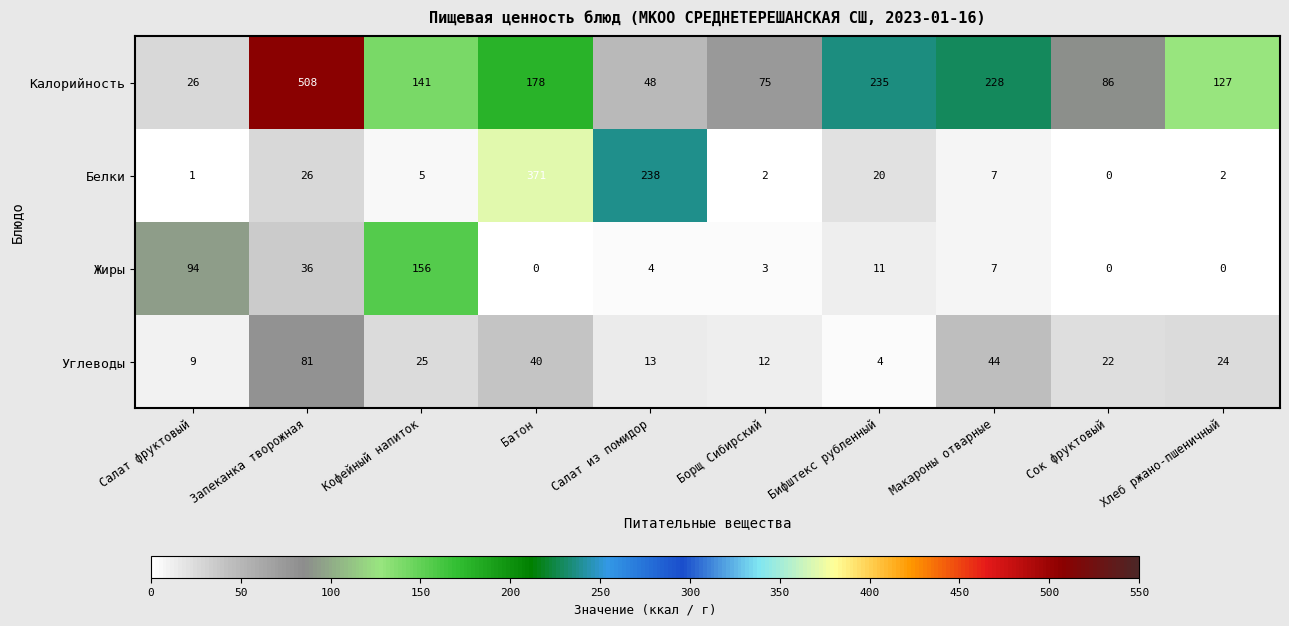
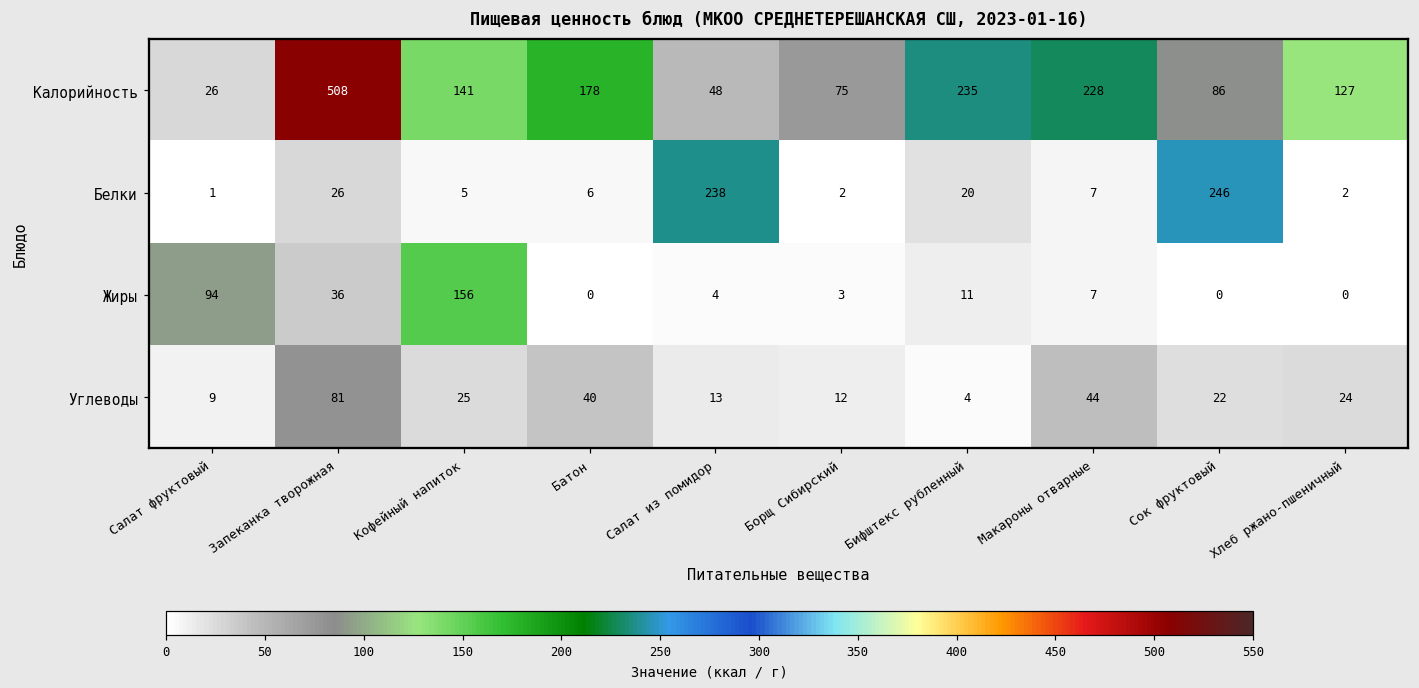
  {
    "Калорийность": {
      "Салат фруктовый": 26,
      "Запеканка творожная": 508,
      "Кофейный напиток": 141,
      "Батон": 178,
      "Салат из помидор": 48,
      "Борщ Сибирский": 75,
      "Бифштекс рубленный": 235,
      "Макароны отварные": 228,
      "Сок фруктовый": 86,
      "Хлеб ржано-пшеничный": 127
    },
    "Белки": {
      "Салат фруктовый": 1,
      "Запеканка творожная": 26,
      "Кофейный напиток": 5,
-     "Батон": 371,
+     "Батон": 6,
      "Салат из помидор": 238,
      "Борщ Сибирский": 2,
      "Бифштекс рубленный": 20,
      "Макароны отварные": 7,
-     "Сок фруктовый": 0,
+     "Сок фруктовый": 246,
      "Хлеб ржано-пшеничный": 2
    },
    "Жиры": {
      "Салат фруктовый": 94,
      "Запеканка творожная": 36,
      "Кофейный напиток": 156,
      "Батон": 0,
      "Салат из помидор": 4,
      "Борщ Сибирский": 3,
      "Бифштекс рубленный": 11,
      "Макароны отварные": 7,
      "Сок фруктовый": 0,
      "Хлеб ржано-пшеничный": 0
    },
    "Углеводы": {
      "Салат фруктовый": 9,
      "Запеканка творожная": 81,
      "Кофейный напиток": 25,
      "Батон": 40,
      "Салат из помидор": 13,
      "Борщ Сибирский": 12,
      "Бифштекс рубленный": 4,
      "Макароны отварные": 44,
      "Сок фруктовый": 22,
      "Хлеб ржано-пшеничный": 24
    }
  }
